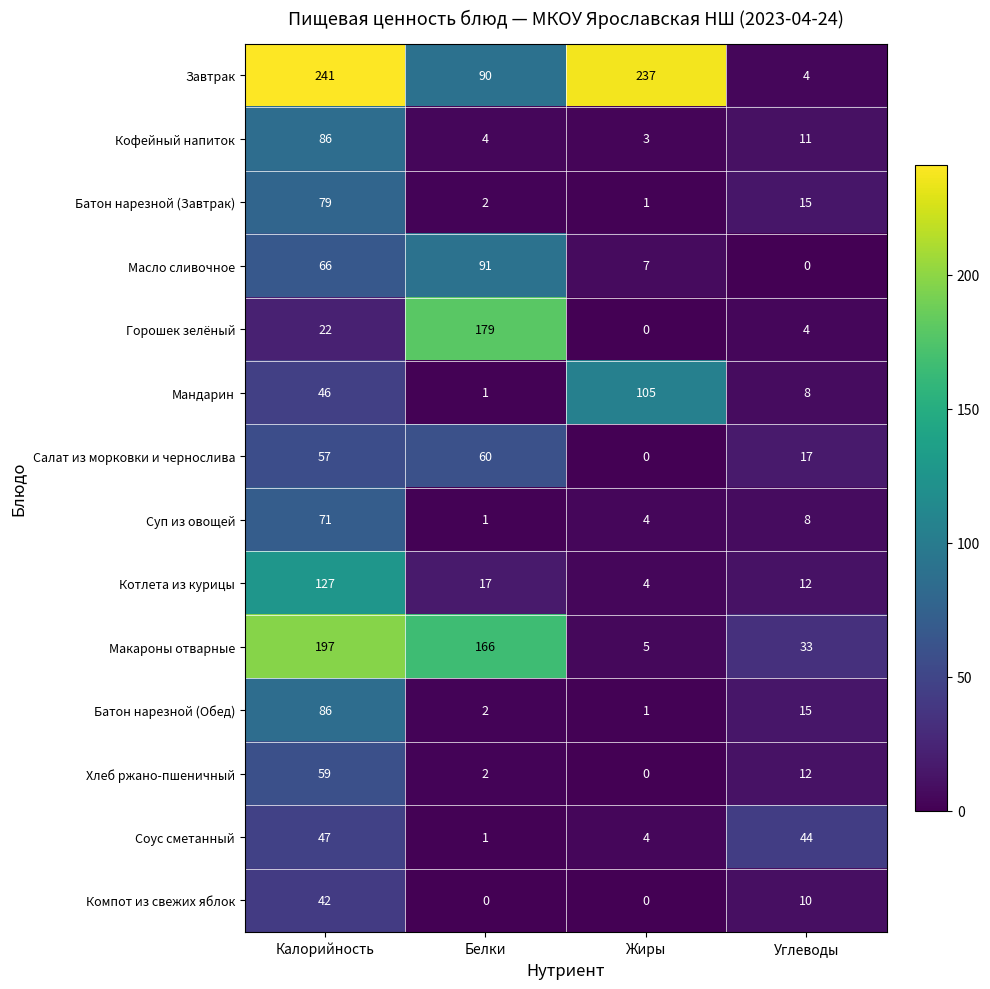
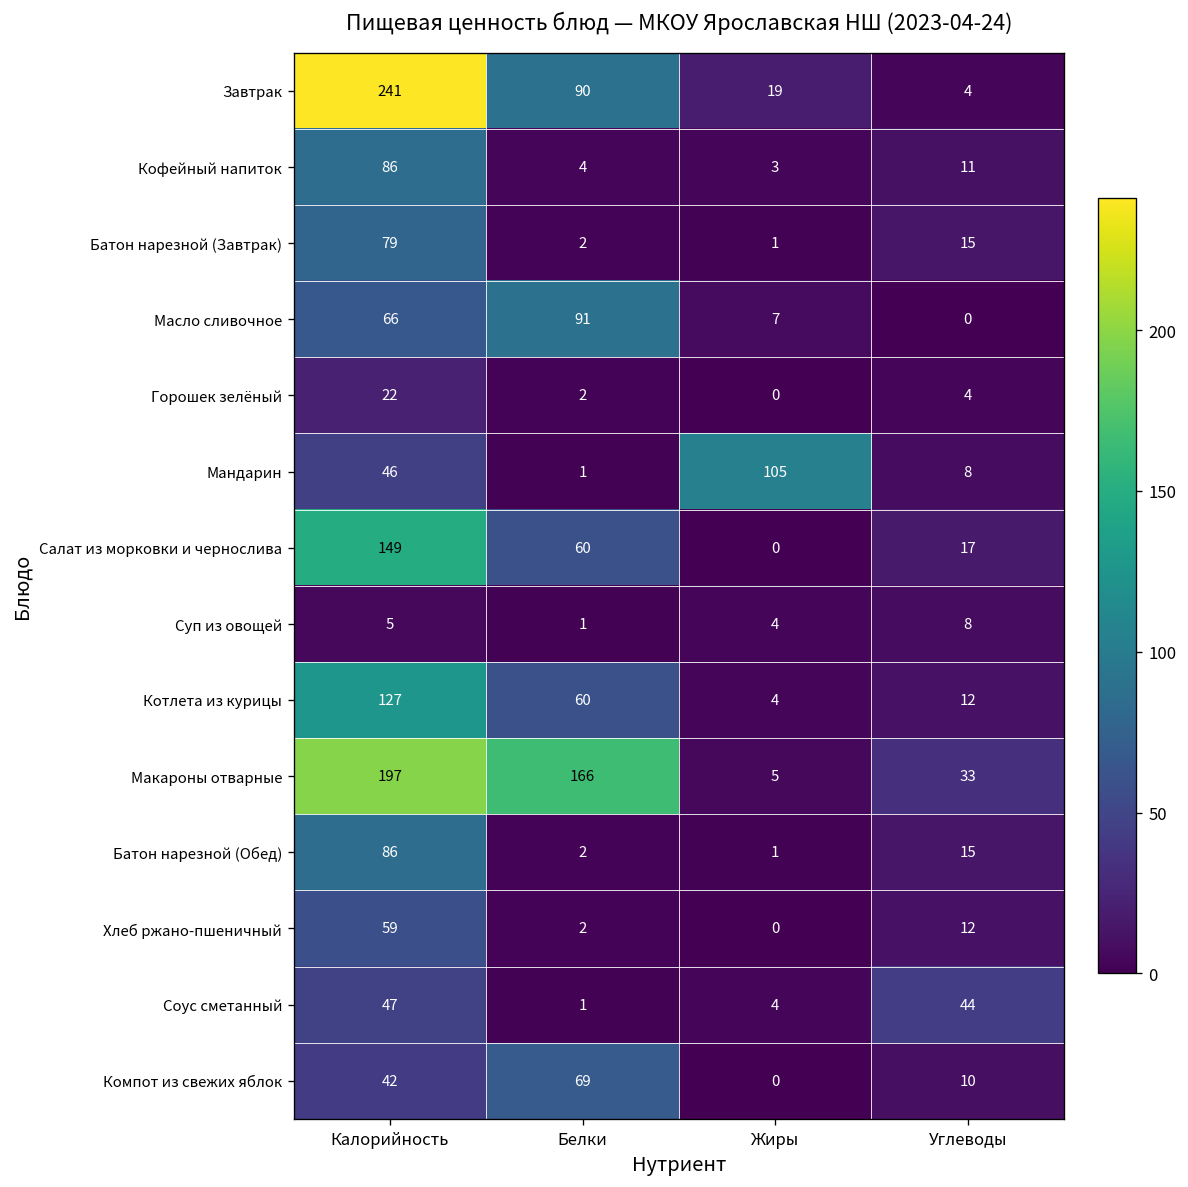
  {
    "Завтрак": {
      "Калорийность": 241,
      "Белки": 90,
-     "Жиры": 237,
+     "Жиры": 19,
      "Углеводы": 4
    },
    "Кофейный напиток": {
      "Калорийность": 86,
      "Белки": 4,
      "Жиры": 3,
      "Углеводы": 11
    },
    "Батон нарезной (Завтрак)": {
      "Калорийность": 79,
      "Белки": 2,
      "Жиры": 1,
      "Углеводы": 15
    },
    "Масло сливочное": {
      "Калорийность": 66,
      "Белки": 91,
      "Жиры": 7,
      "Углеводы": 0
    },
    "Горошек зелёный": {
      "Калорийность": 22,
-     "Белки": 179,
+     "Белки": 2,
      "Жиры": 0,
      "Углеводы": 4
    },
    "Мандарин": {
      "Калорийность": 46,
      "Белки": 1,
      "Жиры": 105,
      "Углеводы": 8
    },
    "Салат из морковки и чернослива": {
-     "Калорийность": 57,
+     "Калорийность": 149,
      "Белки": 60,
      "Жиры": 0,
      "Углеводы": 17
    },
    "Суп из овощей": {
-     "Калорийность": 71,
+     "Калорийность": 5,
      "Белки": 1,
      "Жиры": 4,
      "Углеводы": 8
    },
    "Котлета из курицы": {
      "Калорийность": 127,
-     "Белки": 17,
+     "Белки": 60,
      "Жиры": 4,
      "Углеводы": 12
    },
    "Макароны отварные": {
      "Калорийность": 197,
      "Белки": 166,
      "Жиры": 5,
      "Углеводы": 33
    },
    "Батон нарезной (Обед)": {
      "Калорийность": 86,
      "Белки": 2,
      "Жиры": 1,
      "Углеводы": 15
    },
    "Хлеб ржано-пшеничный": {
      "Калорийность": 59,
      "Белки": 2,
      "Жиры": 0,
      "Углеводы": 12
    },
    "Соус сметанный": {
      "Калорийность": 47,
      "Белки": 1,
      "Жиры": 4,
      "Углеводы": 44
    },
    "Компот из свежих яблок": {
      "Калорийность": 42,
-     "Белки": 0,
+     "Белки": 69,
      "Жиры": 0,
      "Углеводы": 10
    }
  }
